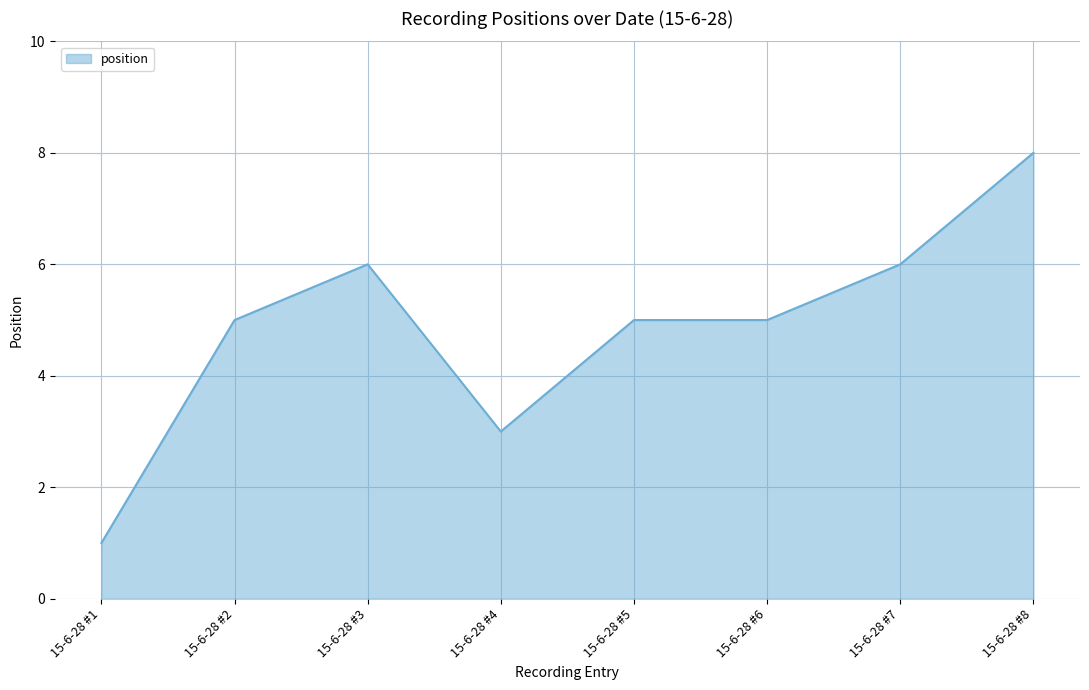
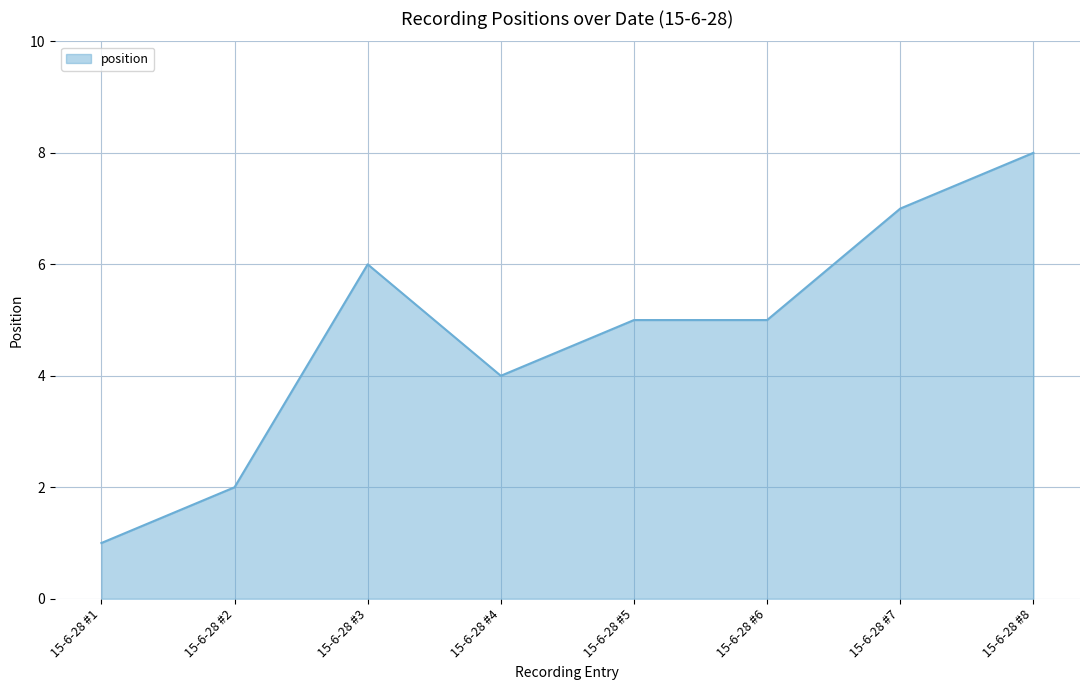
  {
    "15-6-28 #1": 1,
-   "15-6-28 #2": 5,
+   "15-6-28 #2": 2,
    "15-6-28 #3": 6,
-   "15-6-28 #4": 3,
+   "15-6-28 #4": 4,
    "15-6-28 #5": 5,
    "15-6-28 #6": 5,
-   "15-6-28 #7": 6,
+   "15-6-28 #7": 7,
    "15-6-28 #8": 8
  }
